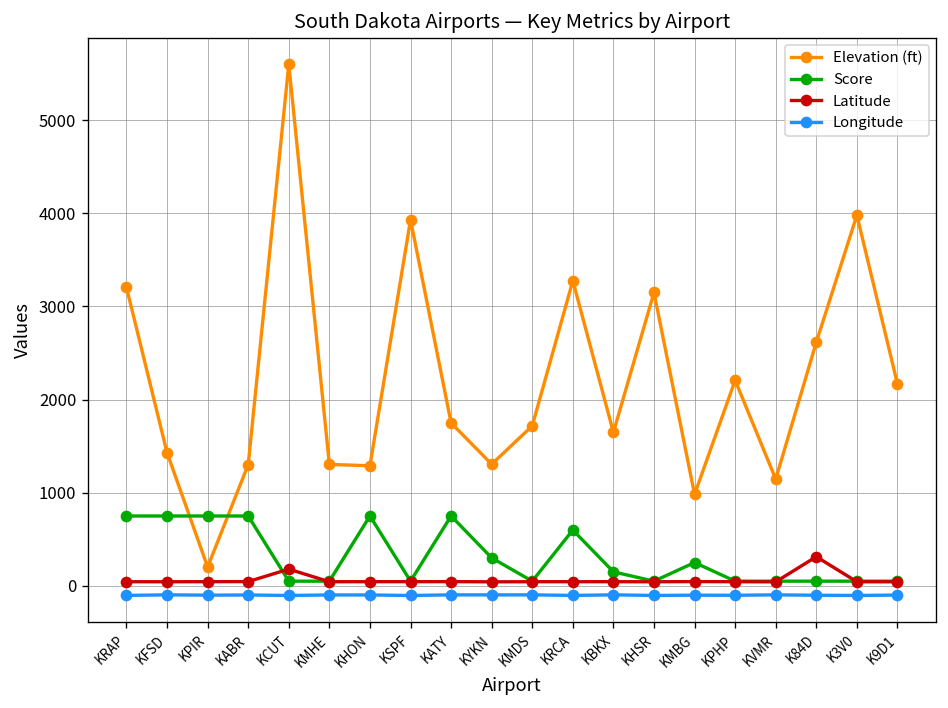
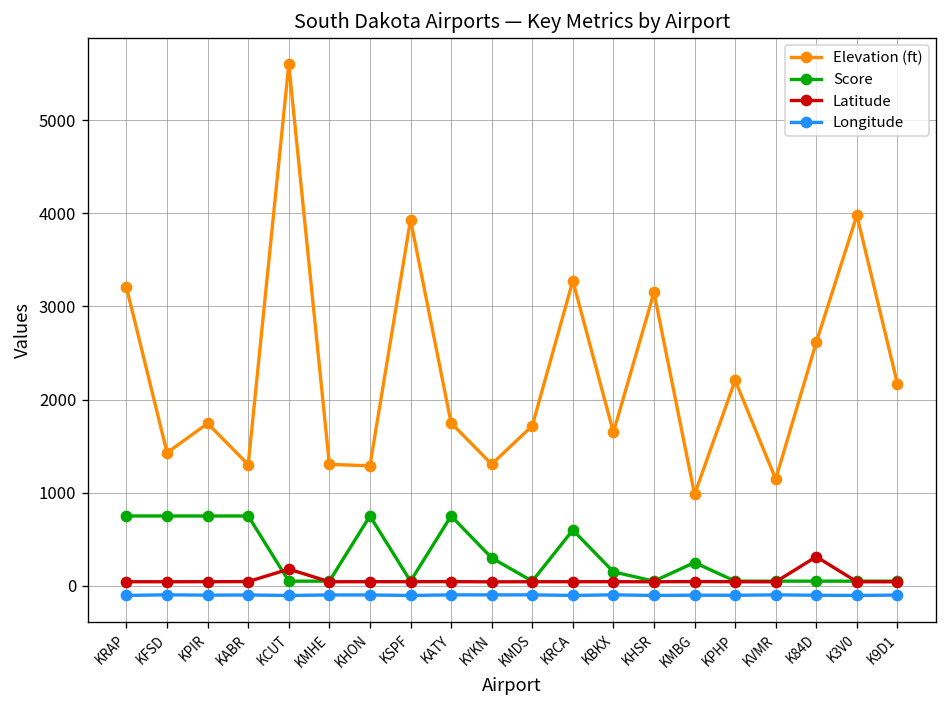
  {
    "Elevation (ft)": {
      "KRAP": 3200,
      "KFSD": 1400,
-     "KPIR": 200,
+     "KPIR": 1700,
      "KABR": 1300,
      "KCUT": 5600,
      "KMHE": 1300,
      "KHON": 1300,
      "KSPF": 3900,
      "KATY": 1700,
      "KYKN": 1300,
      "KMDS": 1700,
      "KRCA": 3300,
      "KBKX": 1600,
      "KHSR": 3200,
      "KMBG": 1000,
      "KPHP": 2200,
      "KVMR": 1100,
      "K84D": 2600,
      "K3V0": 4000,
      "K9D1": 2200
    },
    "Score": {
      "KRAP": 800,
      "KFSD": 800,
      "KPIR": 800,
      "KABR": 800,
      "KCUT": 100,
      "KHON": 800,
      "KATY": 800,
      "KYKN": 300,
      "KRCA": 600,
      "KBKX": 200,
      "KMBG": 300,
      "K84D": 100
    },
    "Latitude": {
      "KRAP": 0,
      "KFSD": 0,
      "KPIR": 0,
      "KABR": 0,
      "KCUT": 200,
      "KHON": 0,
      "KATY": 0,
      "KYKN": 0,
      "KRCA": 0,
      "KBKX": 0,
      "KMBG": 0,
      "K84D": 300
    },
    "Longitude": {
      "KRAP": -100,
      "KFSD": -100,
      "KPIR": -100,
      "KABR": -100,
      "KCUT": -100,
      "KMHE": -100,
      "KHON": -100,
      "KSPF": -100,
      "KATY": -100,
      "KYKN": -100,
      "KMDS": -100,
      "KRCA": -100,
      "KBKX": -100,
      "KHSR": -100,
      "KMBG": -100,
      "KPHP": -100,
      "KVMR": -100,
      "K84D": -100,
      "K3V0": -100,
      "K9D1": -100
    }
  }
